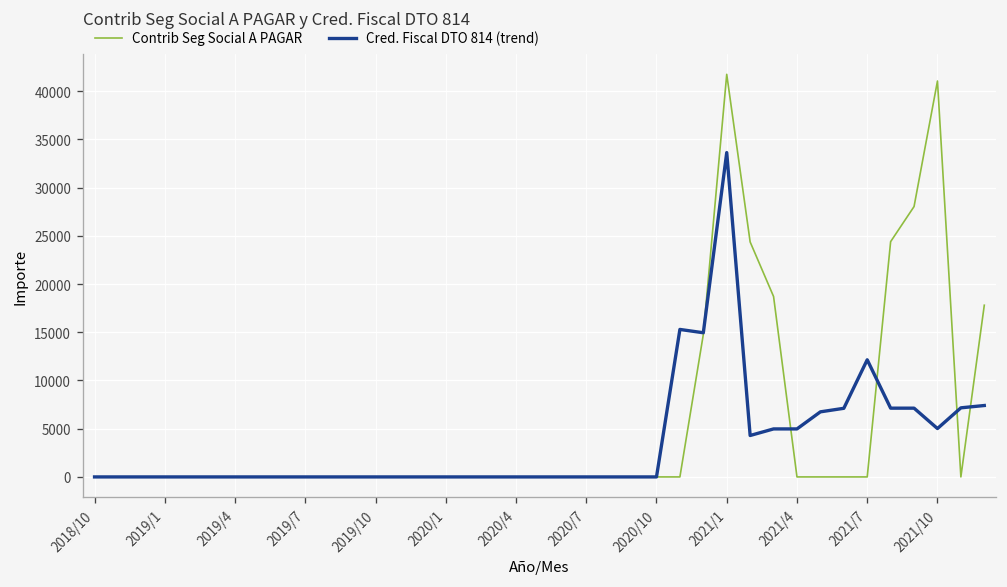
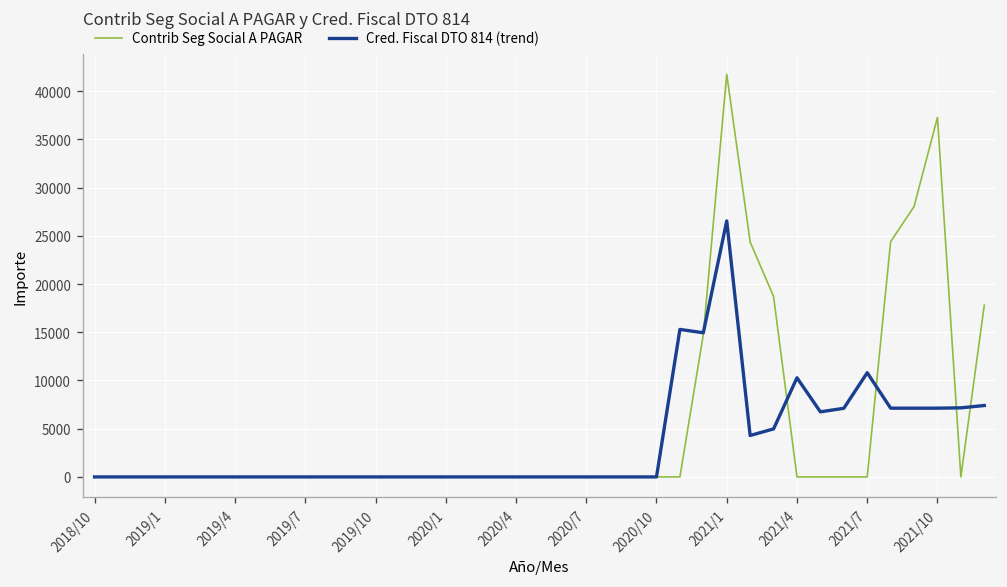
  {
    "Contrib Seg Social A PAGAR": {
      "2021/1": 42000,
      "2021/4": 0,
      "2021/7": 0,
-     "2021/10": 41000
+     "2021/10": 37000
    },
    "Cred. Fiscal DTO 814 (trend)": {
-     "2021/1": 34000,
-     "2021/4": 5000,
-     "2021/7": 12000,
-     "2021/10": 5000
+     "2021/1": 27000,
+     "2021/4": 10000,
+     "2021/7": 11000,
+     "2021/10": 7000
    }
  }
